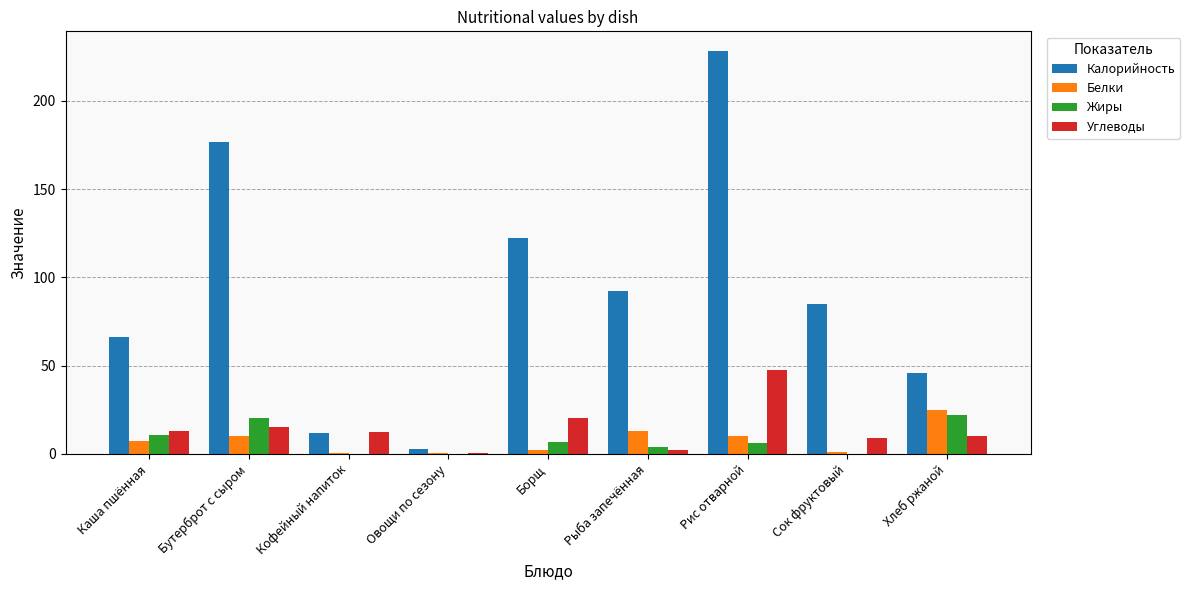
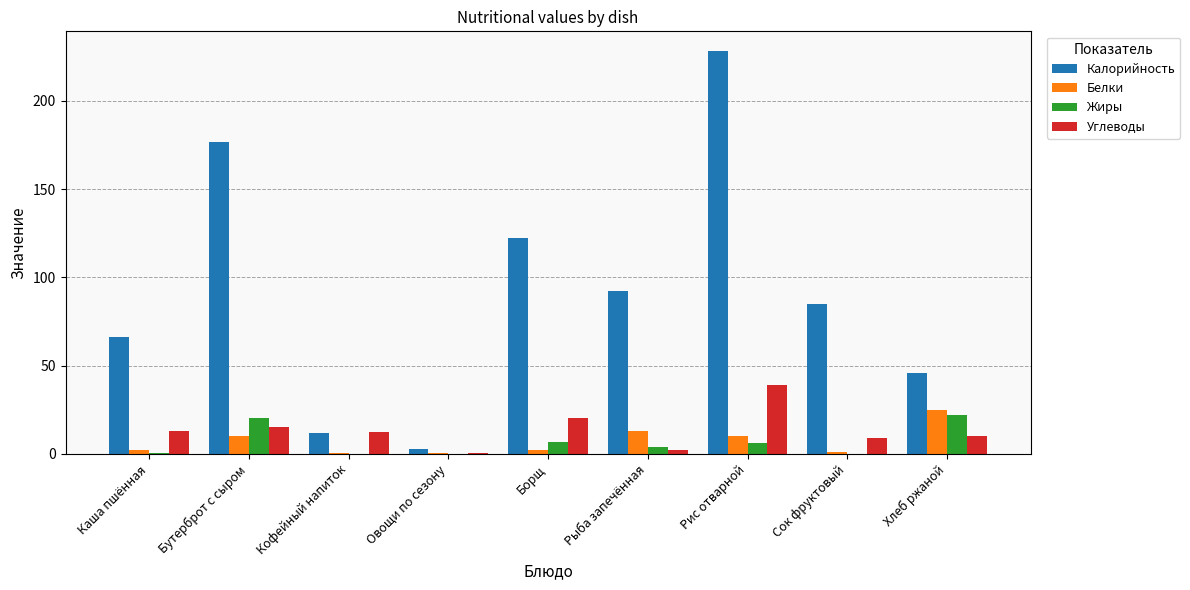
  {
    "Калорийность": {
      "Каша пшённая": 66,
      "Бутерброт с сыром": 177,
      "Кофейный напиток": 12,
      "Овощи по сезону": 3,
      "Борщ": 122,
      "Рыба запечённая": 92,
      "Рис отварной": 228,
      "Сок фруктовый": 85,
      "Хлеб ржаной": 46
    },
    "Белки": {
-     "Каша пшённая": 7,
+     "Каша пшённая": 2,
      "Бутерброт с сыром": 10,
      "Борщ": 2,
      "Рыба запечённая": 13,
      "Рис отварной": 10,
      "Хлеб ржаной": 25
    },
    "Жиры": {
-     "Каша пшённая": 10,
+     "Каша пшённая": 1,
      "Бутерброт с сыром": 20,
      "Кофейный напиток": 0,
      "Овощи по сезону": 0,
      "Борщ": 7,
      "Рыба запечённая": 4,
      "Рис отварной": 6,
      "Сок фруктовый": 0,
      "Хлеб ржаной": 22
    },
    "Углеводы": {
      "Каша пшённая": 13,
      "Бутерброт с сыром": 15,
      "Кофейный напиток": 12,
      "Борщ": 20,
      "Рыба запечённая": 2,
-     "Рис отварной": 47,
+     "Рис отварной": 39,
      "Сок фруктовый": 9,
      "Хлеб ржаной": 10
    }
  }
